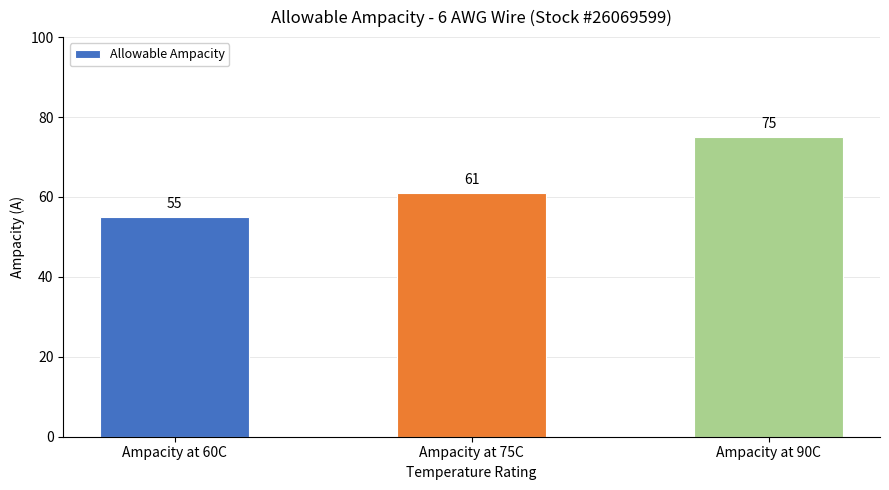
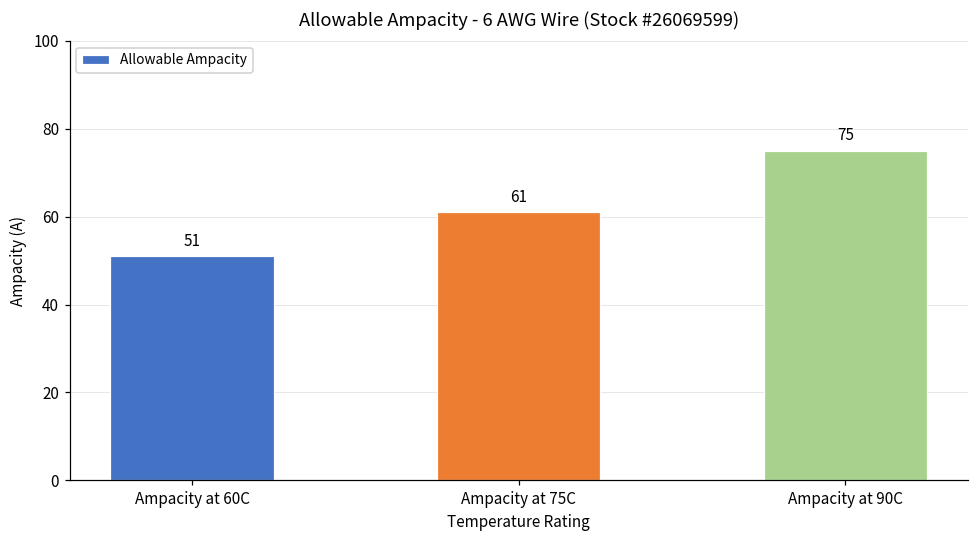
  {
-   "Ampacity at 60C": 55,
+   "Ampacity at 60C": 51,
    "Ampacity at 75C": 61,
    "Ampacity at 90C": 75
  }
